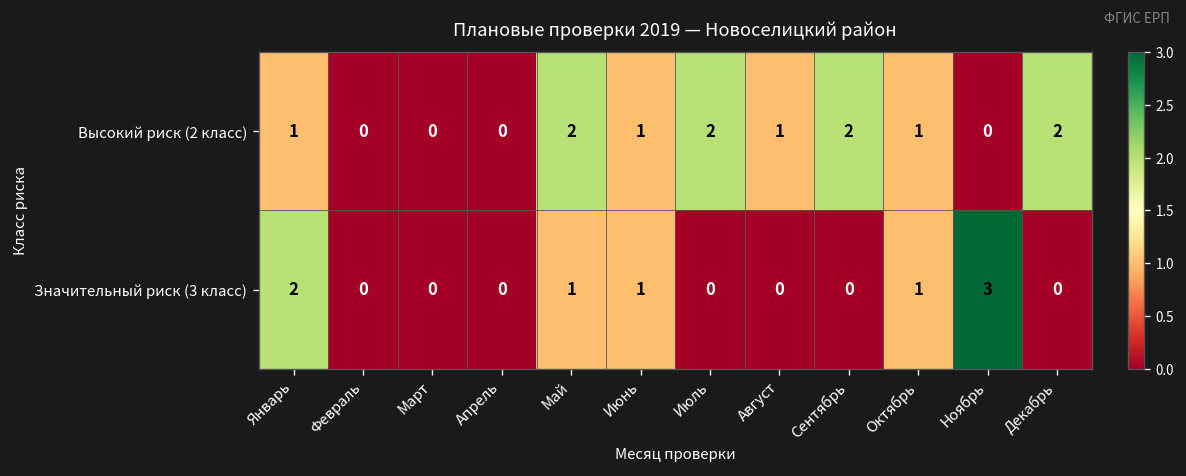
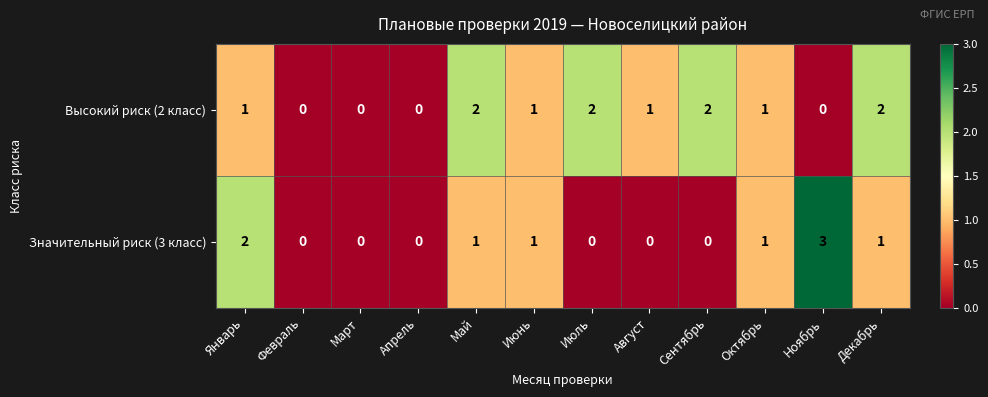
  {
    "Высокий риск (2 класс)": {
      "Январь": 1,
      "Февраль": 0,
      "Март": 0,
      "Апрель": 0,
      "Май": 2,
      "Июнь": 1,
      "Июль": 2,
      "Август": 1,
      "Сентябрь": 2,
      "Октябрь": 1,
      "Ноябрь": 0,
      "Декабрь": 2
    },
    "Значительный риск (3 класс)": {
      "Январь": 2,
      "Февраль": 0,
      "Март": 0,
      "Апрель": 0,
      "Май": 1,
      "Июнь": 1,
      "Июль": 0,
      "Август": 0,
      "Сентябрь": 0,
      "Октябрь": 1,
      "Ноябрь": 3,
-     "Декабрь": 0
+     "Декабрь": 1
    }
  }
